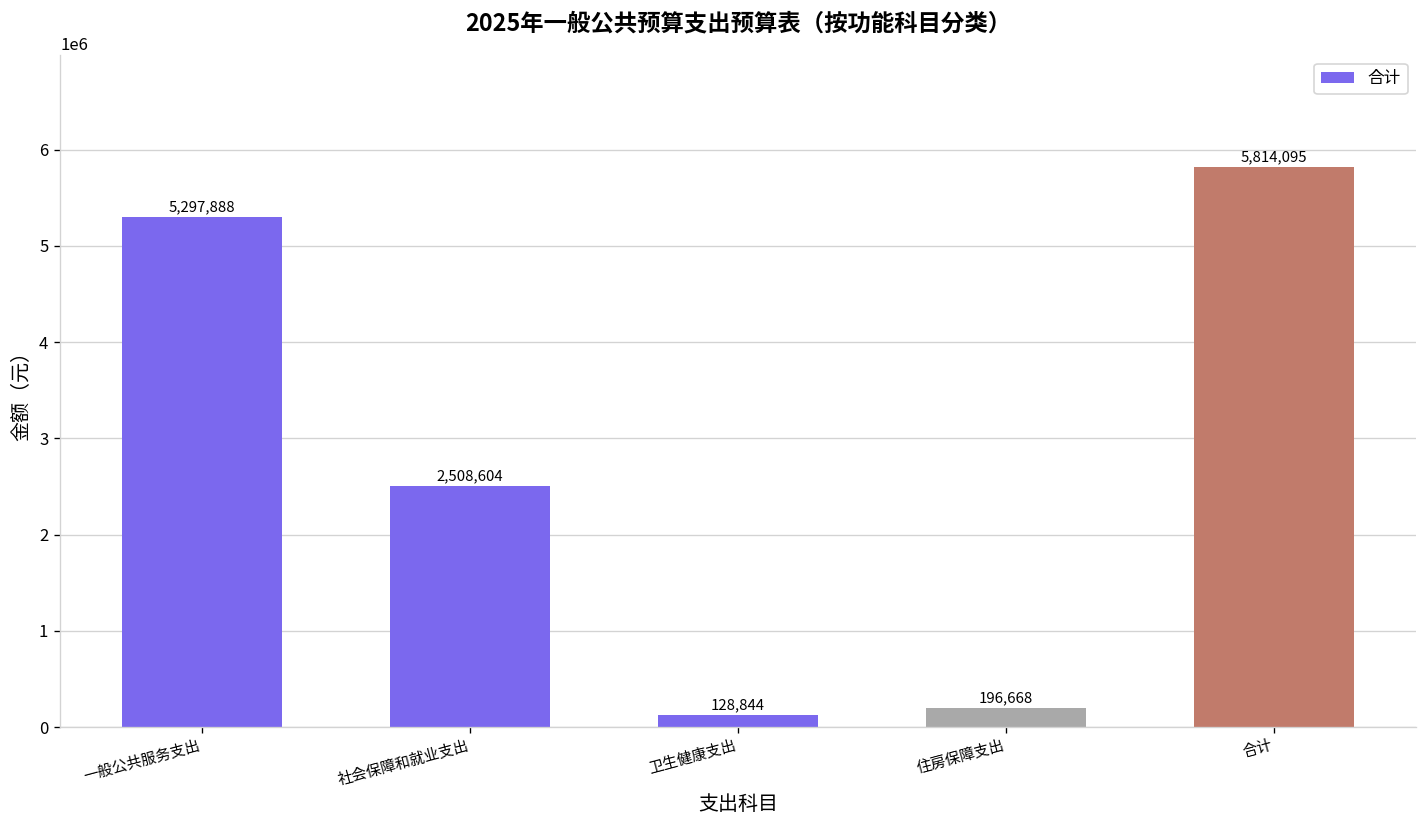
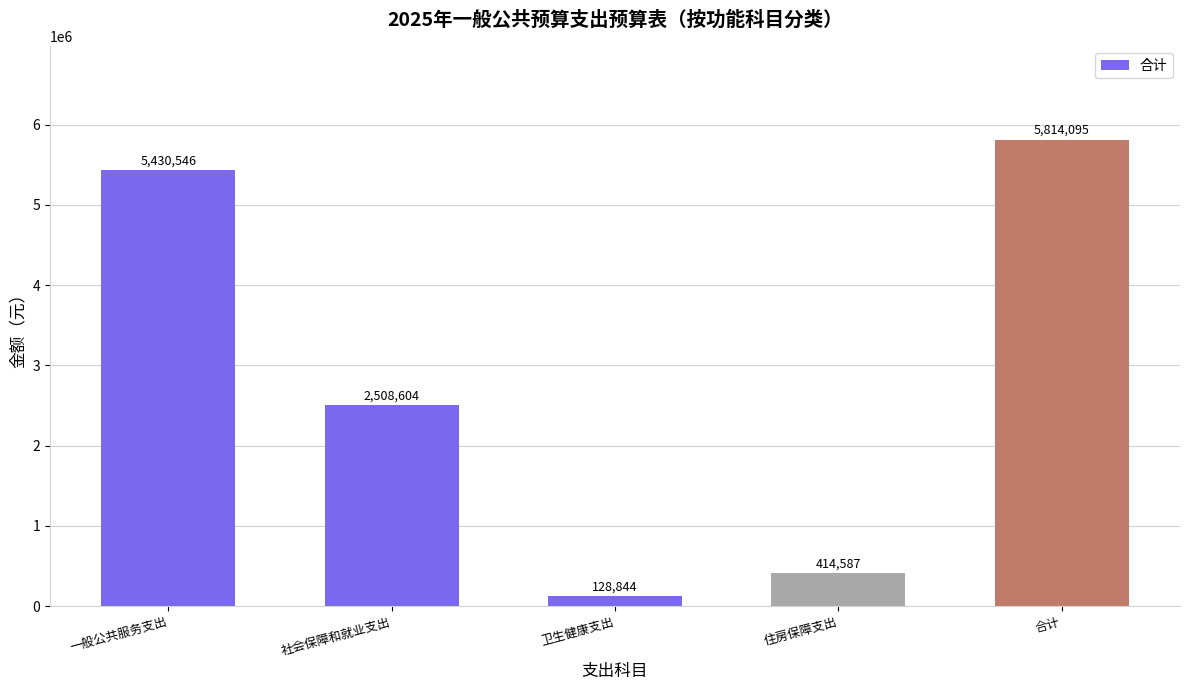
  {
-   "一般公共服务支出": "5,297,888",
+   "一般公共服务支出": "5,430,546",
    "社会保障和就业支出": "2,508,604",
    "卫生健康支出": "128,844",
-   "住房保障支出": "196,668",
+   "住房保障支出": "414,587",
    "合计": "5,814,095"
  }
